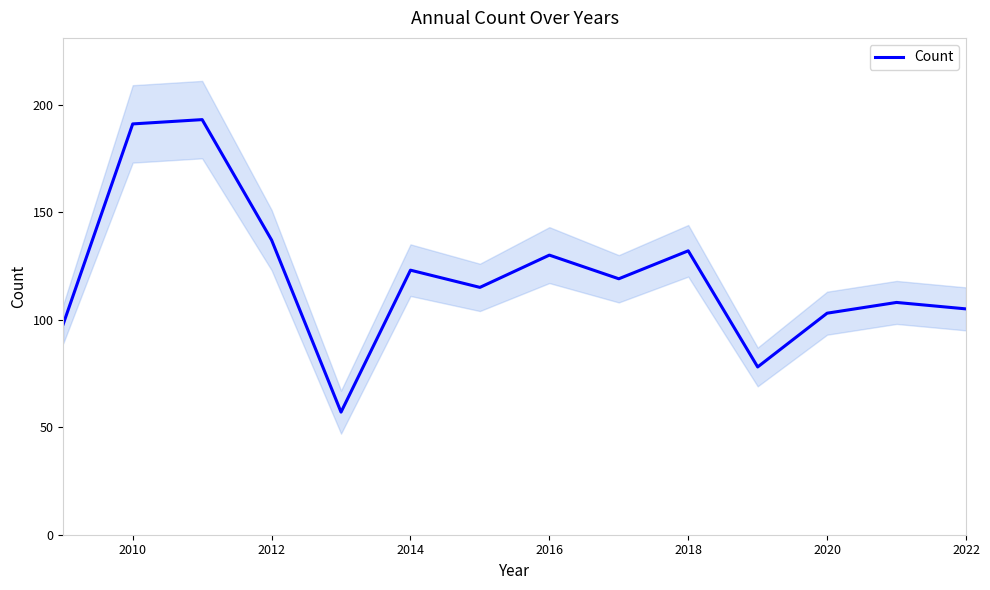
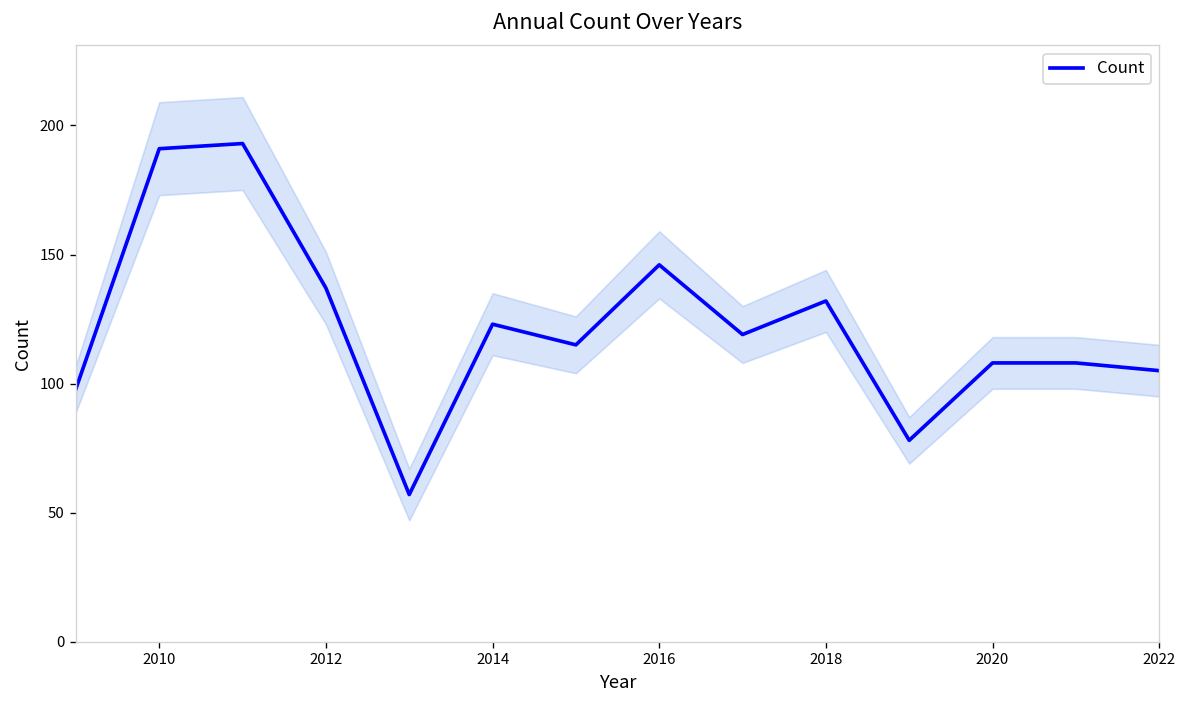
  {
    "Count": {
      "2010": 191,
      "2012": 137,
      "2014": 123,
-     "2016": 130,
+     "2016": 146,
      "2018": 132,
-     "2020": 103,
+     "2020": 108,
      "2022": 105
    }
  }
